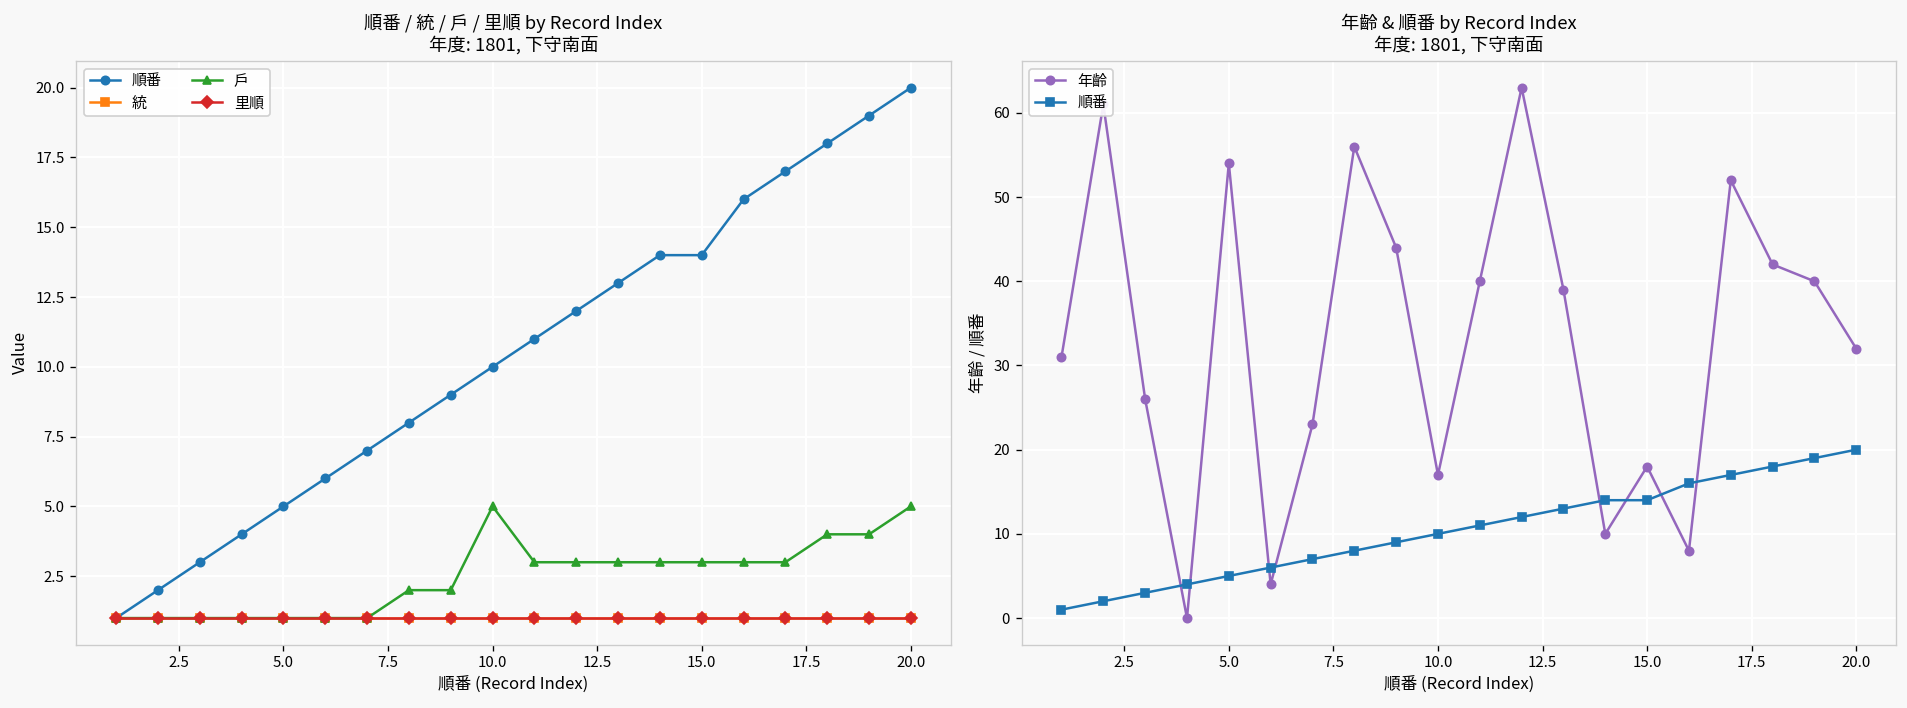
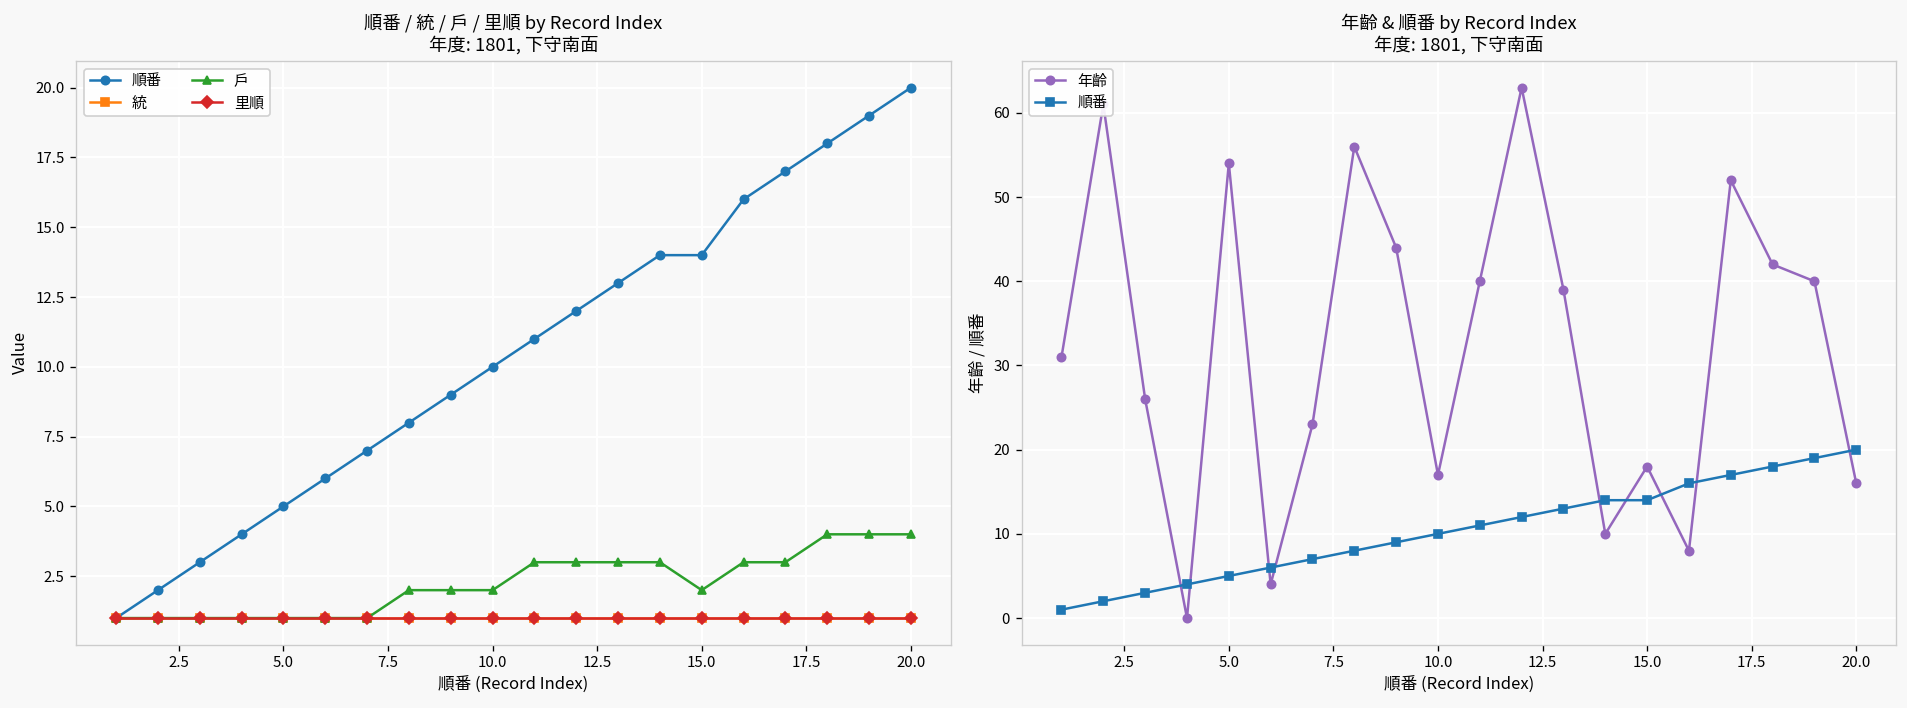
  {
    "順番 / 統 / 戶 / 里順 by Record Index 年度: 1801, 下守南面": {
      "順番": {
        "5.0": 5,
        "10.0": 10,
        "15.0": 14,
        "20.0": 20
      },
      "里順": {
        "10.0": 1,
        "15.0": 1,
        "20.0": 1
      },
      "戶": {
-       "10.0": 5,
-       "15.0": 3,
-       "20.0": 5
+       "10.0": 2,
+       "15.0": 2,
+       "20.0": 4
      }
    },
    "年齡 & 順番 by Record Index 年度: 1801, 下守南面": {
      "年齡": {
        "5.0": 54,
        "10.0": 17,
        "15.0": 18,
-       "20.0": 32
+       "20.0": 16
      },
      "順番": {
        "5.0": 5,
        "10.0": 10,
        "15.0": 14,
        "20.0": 20
      }
    }
  }
